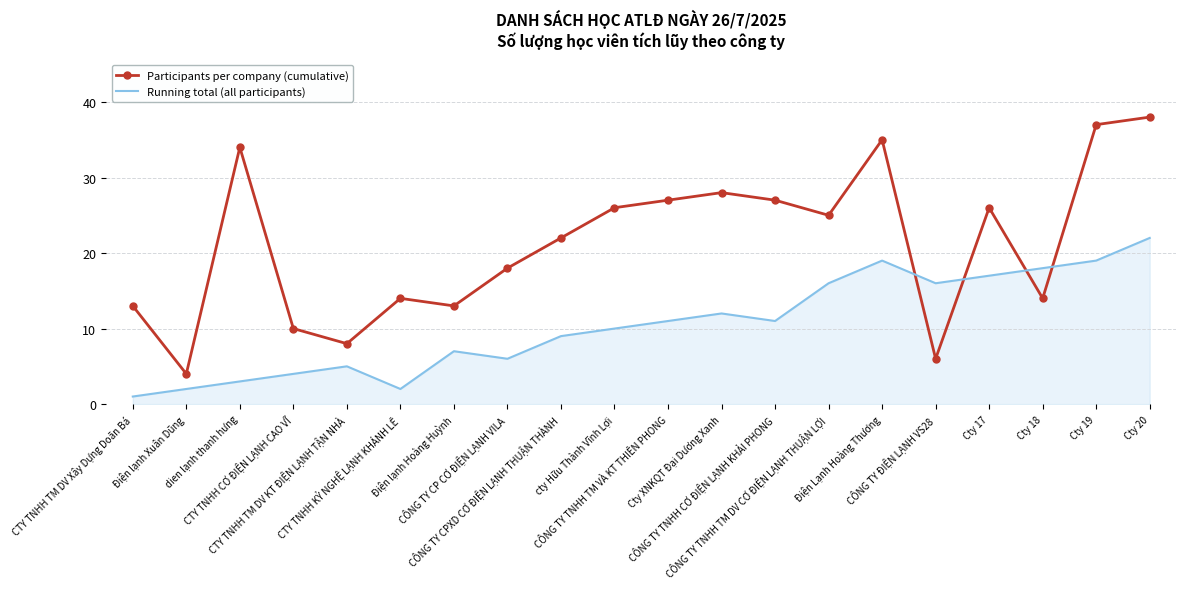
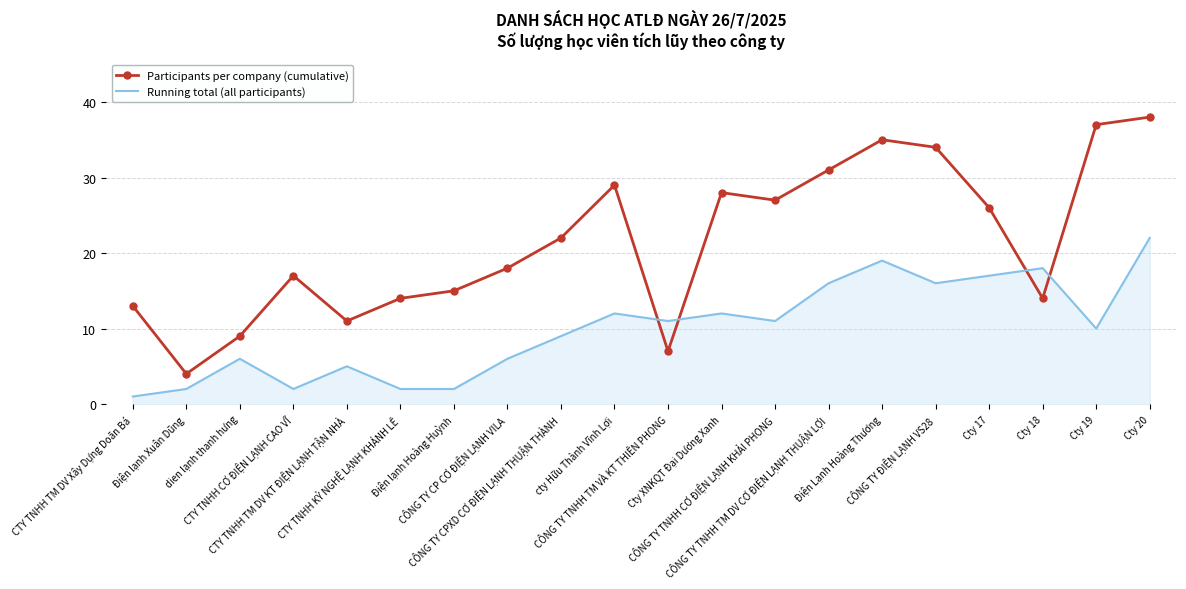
  {
    "Participants per company (cumulative)": {
      "CTY TNHH TM DV Xây Dựng Doãn Bá": 13,
      "Điện lạnh Xuân Dũng": 4,
-     "dien lạnh thanh hưng": 34,
-     "CTY TNHH CƠ ĐIỆN LẠNH CAO VĨ": 10,
-     "CTY TNHH TM DV KT ĐIỆN LẠNH TẬN NHÀ": 8,
+     "dien lạnh thanh hưng": 9,
+     "CTY TNHH CƠ ĐIỆN LẠNH CAO VĨ": 17,
+     "CTY TNHH TM DV KT ĐIỆN LẠNH TẬN NHÀ": 11,
      "CTY TNHH KỶ NGHỆ LẠNH KHÁNH LÊ": 14,
-     "Điện lạnh Hoàng Huỳnh": 13,
+     "Điện lạnh Hoàng Huỳnh": 15,
      "CÔNG TY CP CƠ ĐIỆN LẠNH VILA": 18,
      "CÔNG TY CPXD CƠ ĐIỆN LẠNH THUẬN THÀNH": 22,
-     "cty Hữu Thành Vĩnh Lợi": 26,
-     "CÔNG TY TNHH TM VÀ KT THIÊN PHONG": 27,
+     "cty Hữu Thành Vĩnh Lợi": 29,
+     "CÔNG TY TNHH TM VÀ KT THIÊN PHONG": 7,
      "Cty XNKQT Đại Dương Xanh": 28,
      "CÔNG TY TNHH CƠ ĐIỆN LẠNH KHẢI PHONG": 27,
-     "CÔNG TY TNHH TM DV CƠ ĐIỆN LẠNH THUẬN LỢI": 25,
+     "CÔNG TY TNHH TM DV CƠ ĐIỆN LẠNH THUẬN LỢI": 31,
      "Điện Lạnh Hoàng Thương": 35,
-     "CÔNG TY ĐIỆN LẠNH VS28": 6,
+     "CÔNG TY ĐIỆN LẠNH VS28": 34,
      "Cty 17": 26,
      "Cty 18": 14,
      "Cty 19": 37,
      "Cty 20": 38
    },
    "Running total (all participants)": {
      "CTY TNHH TM DV Xây Dựng Doãn Bá": 1,
      "Điện lạnh Xuân Dũng": 2,
-     "dien lạnh thanh hưng": 3,
-     "CTY TNHH CƠ ĐIỆN LẠNH CAO VĨ": 4,
+     "dien lạnh thanh hưng": 6,
+     "CTY TNHH CƠ ĐIỆN LẠNH CAO VĨ": 2,
      "CTY TNHH TM DV KT ĐIỆN LẠNH TẬN NHÀ": 5,
      "CTY TNHH KỶ NGHỆ LẠNH KHÁNH LÊ": 2,
-     "Điện lạnh Hoàng Huỳnh": 7,
+     "Điện lạnh Hoàng Huỳnh": 2,
      "CÔNG TY CP CƠ ĐIỆN LẠNH VILA": 6,
      "CÔNG TY CPXD CƠ ĐIỆN LẠNH THUẬN THÀNH": 9,
-     "cty Hữu Thành Vĩnh Lợi": 10,
+     "cty Hữu Thành Vĩnh Lợi": 12,
      "CÔNG TY TNHH TM VÀ KT THIÊN PHONG": 11,
      "Cty XNKQT Đại Dương Xanh": 12,
      "CÔNG TY TNHH CƠ ĐIỆN LẠNH KHẢI PHONG": 11,
      "CÔNG TY TNHH TM DV CƠ ĐIỆN LẠNH THUẬN LỢI": 16,
      "Điện Lạnh Hoàng Thương": 19,
      "CÔNG TY ĐIỆN LẠNH VS28": 16,
      "Cty 17": 17,
      "Cty 18": 18,
-     "Cty 19": 19,
+     "Cty 19": 10,
      "Cty 20": 22
    }
  }
